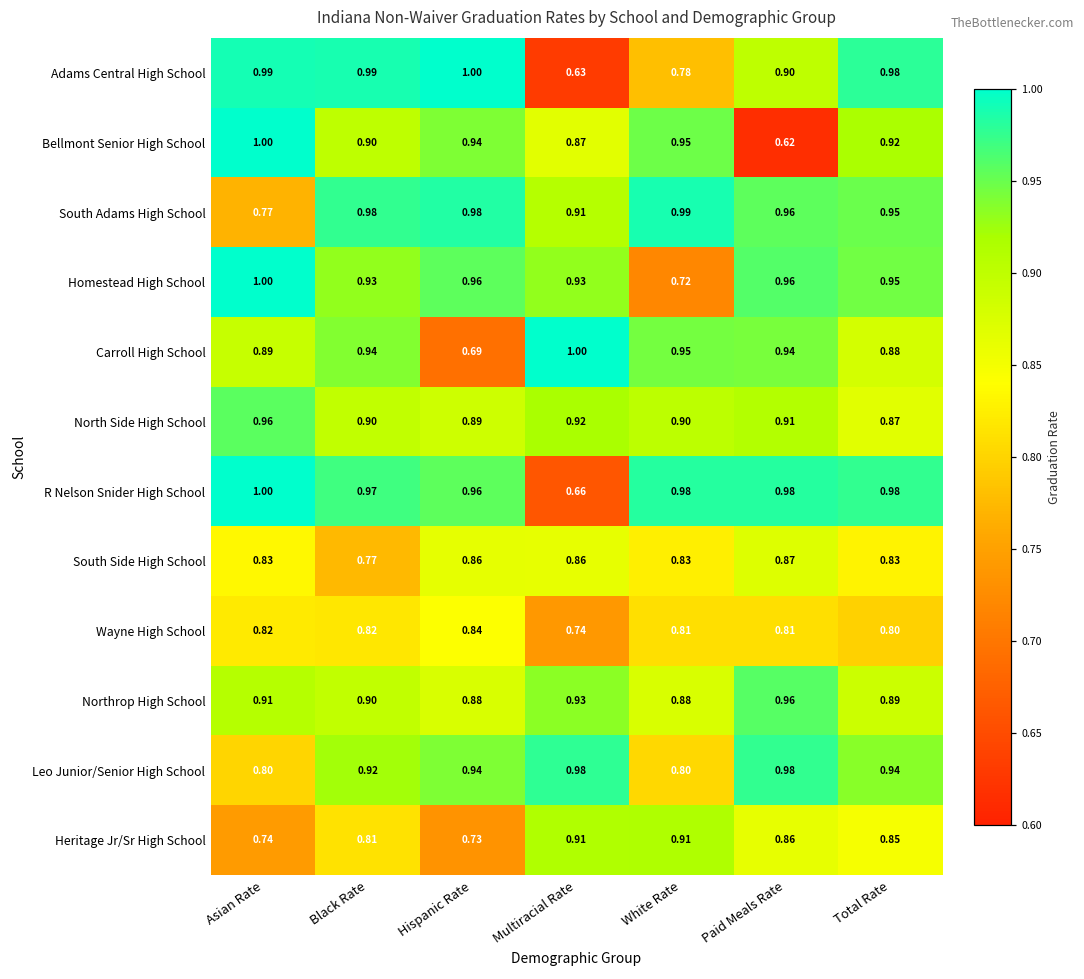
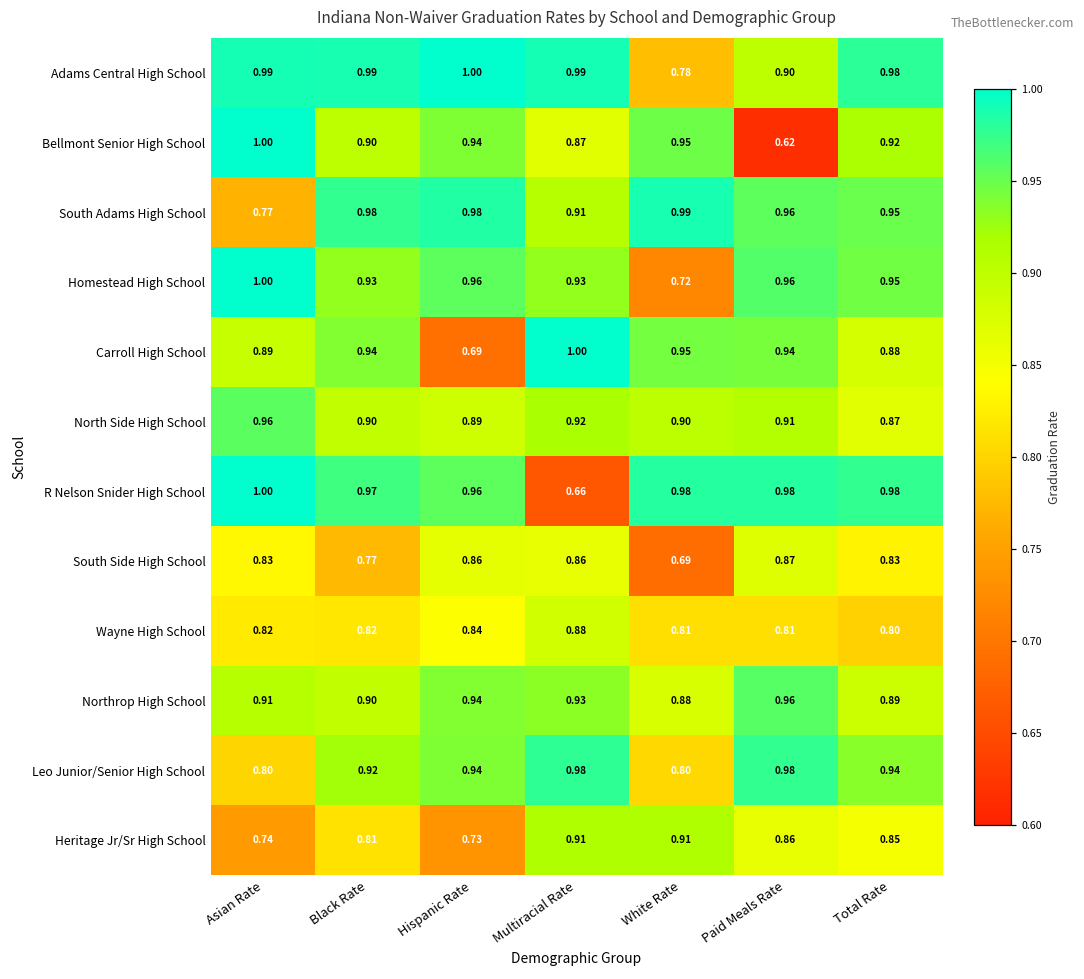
  {
    "Adams Central High School": {
      "Asian Rate": 0.99,
      "Black Rate": 0.99,
      "Hispanic Rate": 1.00,
-     "Multiracial Rate": 0.63,
+     "Multiracial Rate": 0.99,
      "White Rate": 0.78,
      "Paid Meals Rate": 0.90,
      "Total Rate": 0.98
    },
    "Bellmont Senior High School": {
      "Asian Rate": 1.00,
      "Black Rate": 0.90,
      "Hispanic Rate": 0.94,
      "Multiracial Rate": 0.87,
      "White Rate": 0.95,
      "Paid Meals Rate": 0.62,
      "Total Rate": 0.92
    },
    "South Adams High School": {
      "Asian Rate": 0.77,
      "Black Rate": 0.98,
      "Hispanic Rate": 0.98,
      "Multiracial Rate": 0.91,
      "White Rate": 0.99,
      "Paid Meals Rate": 0.96,
      "Total Rate": 0.95
    },
    "Homestead High School": {
      "Asian Rate": 1.00,
      "Black Rate": 0.93,
      "Hispanic Rate": 0.96,
      "Multiracial Rate": 0.93,
      "White Rate": 0.72,
      "Paid Meals Rate": 0.96,
      "Total Rate": 0.95
    },
    "Carroll High School": {
      "Asian Rate": 0.89,
      "Black Rate": 0.94,
      "Hispanic Rate": 0.69,
      "Multiracial Rate": 1.00,
      "White Rate": 0.95,
      "Paid Meals Rate": 0.94,
      "Total Rate": 0.88
    },
    "North Side High School": {
      "Asian Rate": 0.96,
      "Black Rate": 0.90,
      "Hispanic Rate": 0.89,
      "Multiracial Rate": 0.92,
      "White Rate": 0.90,
      "Paid Meals Rate": 0.91,
      "Total Rate": 0.87
    },
    "R Nelson Snider High School": {
      "Asian Rate": 1.00,
      "Black Rate": 0.97,
      "Hispanic Rate": 0.96,
      "Multiracial Rate": 0.66,
      "White Rate": 0.98,
      "Paid Meals Rate": 0.98,
      "Total Rate": 0.98
    },
    "South Side High School": {
      "Asian Rate": 0.83,
      "Black Rate": 0.77,
      "Hispanic Rate": 0.86,
      "Multiracial Rate": 0.86,
-     "White Rate": 0.83,
+     "White Rate": 0.69,
      "Paid Meals Rate": 0.87,
      "Total Rate": 0.83
    },
    "Wayne High School": {
      "Asian Rate": 0.82,
      "Black Rate": 0.82,
      "Hispanic Rate": 0.84,
-     "Multiracial Rate": 0.74,
+     "Multiracial Rate": 0.88,
      "White Rate": 0.81,
      "Paid Meals Rate": 0.81,
      "Total Rate": 0.80
    },
    "Northrop High School": {
      "Asian Rate": 0.91,
      "Black Rate": 0.90,
-     "Hispanic Rate": 0.88,
+     "Hispanic Rate": 0.94,
      "Multiracial Rate": 0.93,
      "White Rate": 0.88,
      "Paid Meals Rate": 0.96,
      "Total Rate": 0.89
    },
    "Leo Junior/Senior High School": {
      "Asian Rate": 0.80,
      "Black Rate": 0.92,
      "Hispanic Rate": 0.94,
      "Multiracial Rate": 0.98,
      "White Rate": 0.80,
      "Paid Meals Rate": 0.98,
      "Total Rate": 0.94
    },
    "Heritage Jr/Sr High School": {
      "Asian Rate": 0.74,
      "Black Rate": 0.81,
      "Hispanic Rate": 0.73,
      "Multiracial Rate": 0.91,
      "White Rate": 0.91,
      "Paid Meals Rate": 0.86,
      "Total Rate": 0.85
    }
  }
